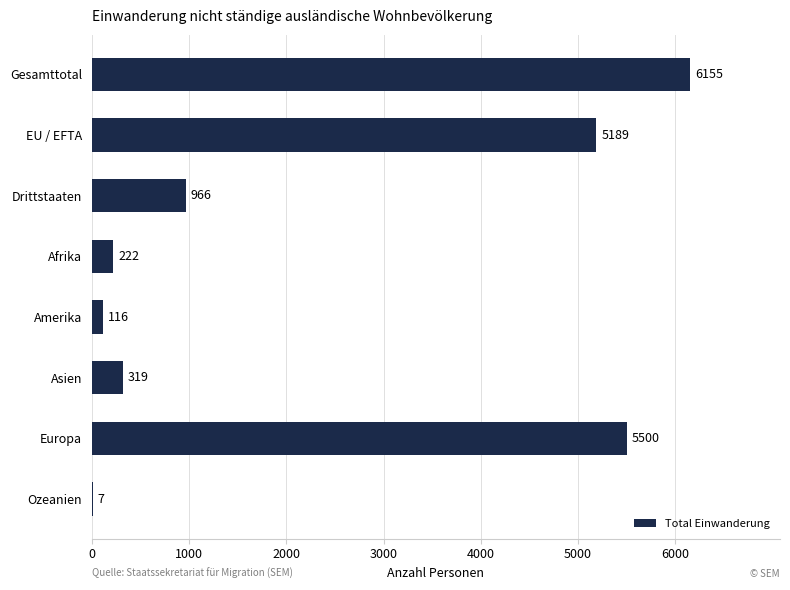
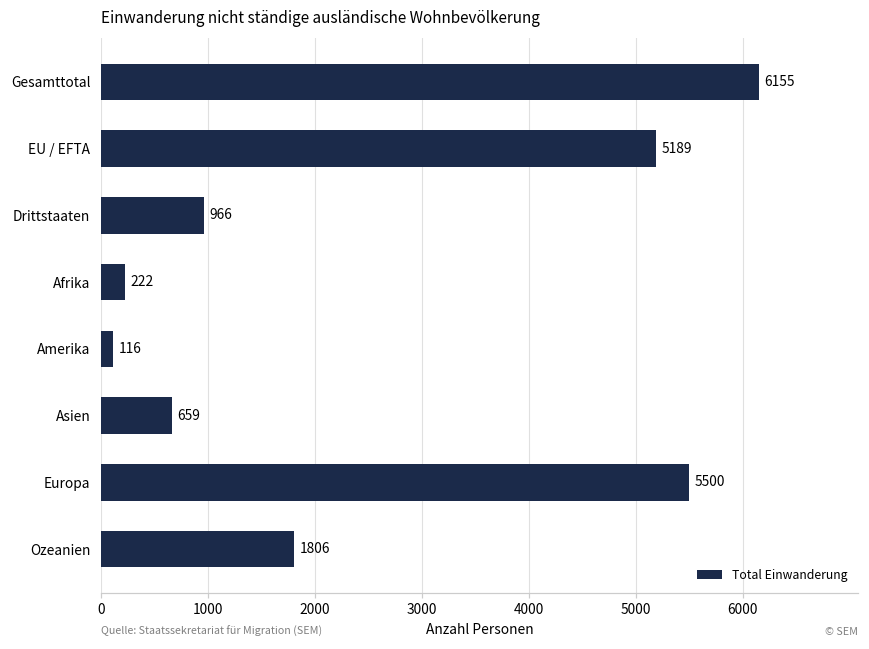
  {
    "Gesamttotal": 6155,
    "EU / EFTA": 5189,
    "Drittstaaten": 966,
    "Afrika": 222,
    "Amerika": 116,
-   "Asien": 319,
+   "Asien": 659,
    "Europa": 5500,
-   "Ozeanien": 7
+   "Ozeanien": 1806
  }
